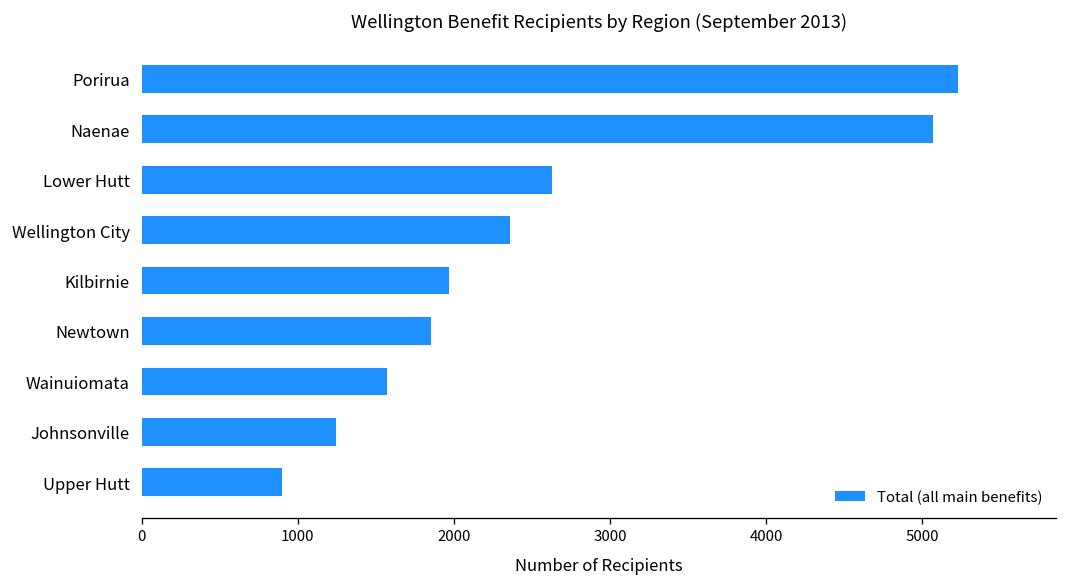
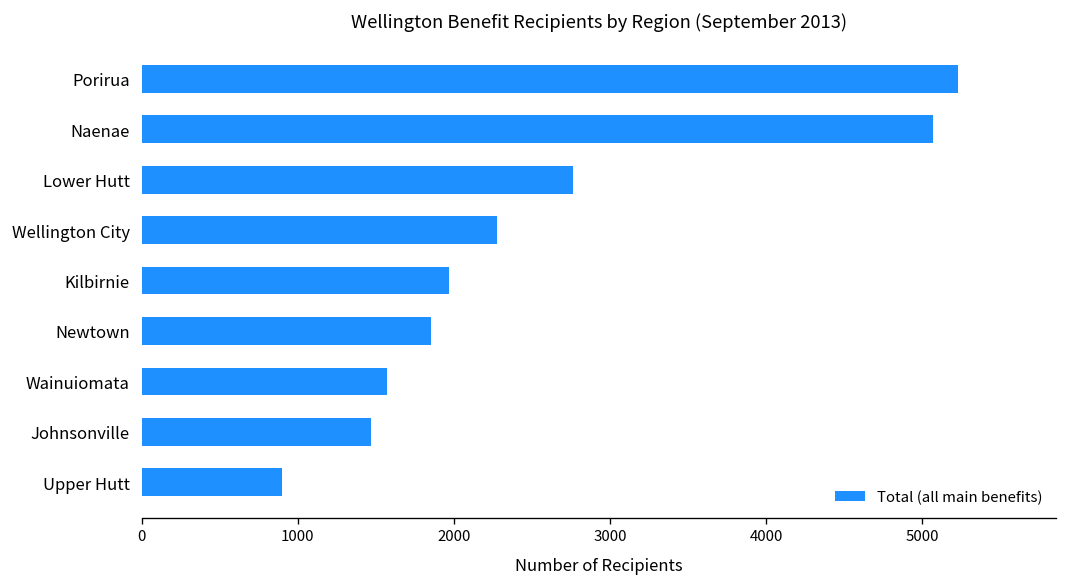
  {
    "Porirua": 5230,
    "Naenae": 5070,
-   "Lower Hutt": 2630,
-   "Wellington City": 2360,
+   "Lower Hutt": 2760,
+   "Wellington City": 2270,
    "Kilbirnie": 1970,
    "Newtown": 1860,
    "Wainuiomata": 1570,
-   "Johnsonville": 1250,
+   "Johnsonville": 1470,
    "Upper Hutt": 900
  }
